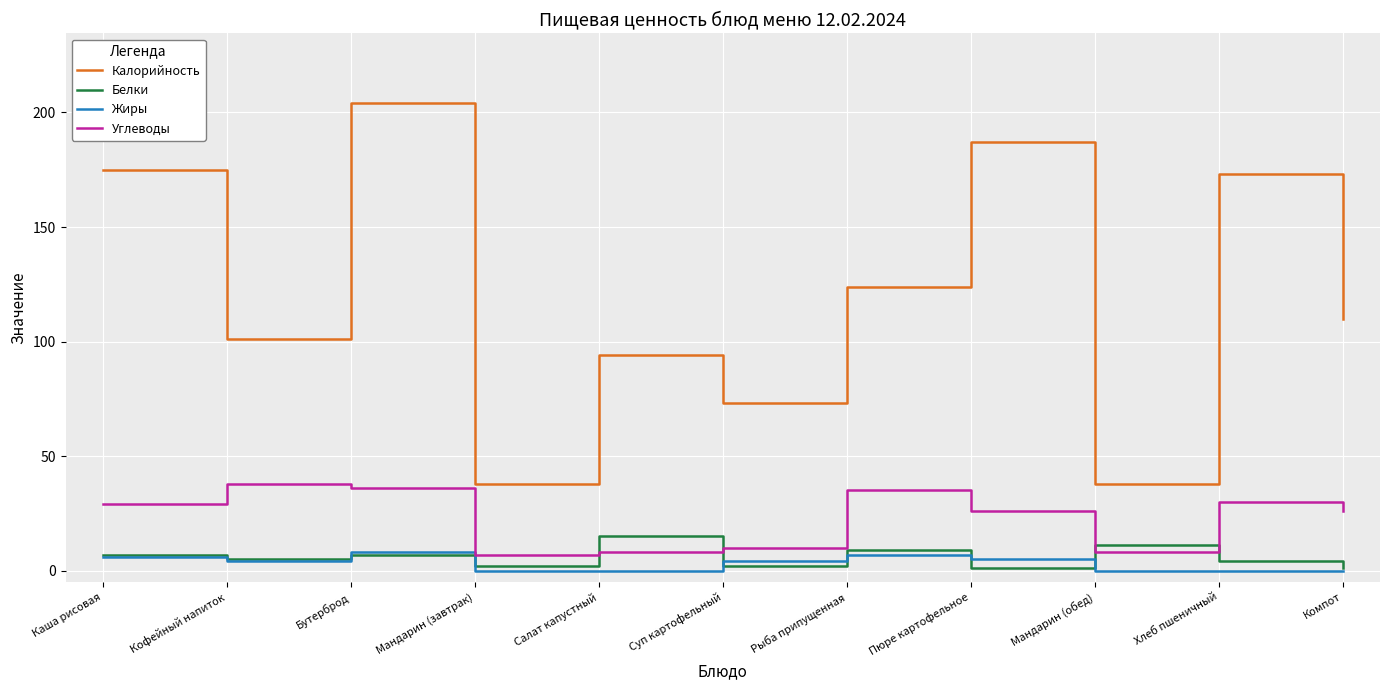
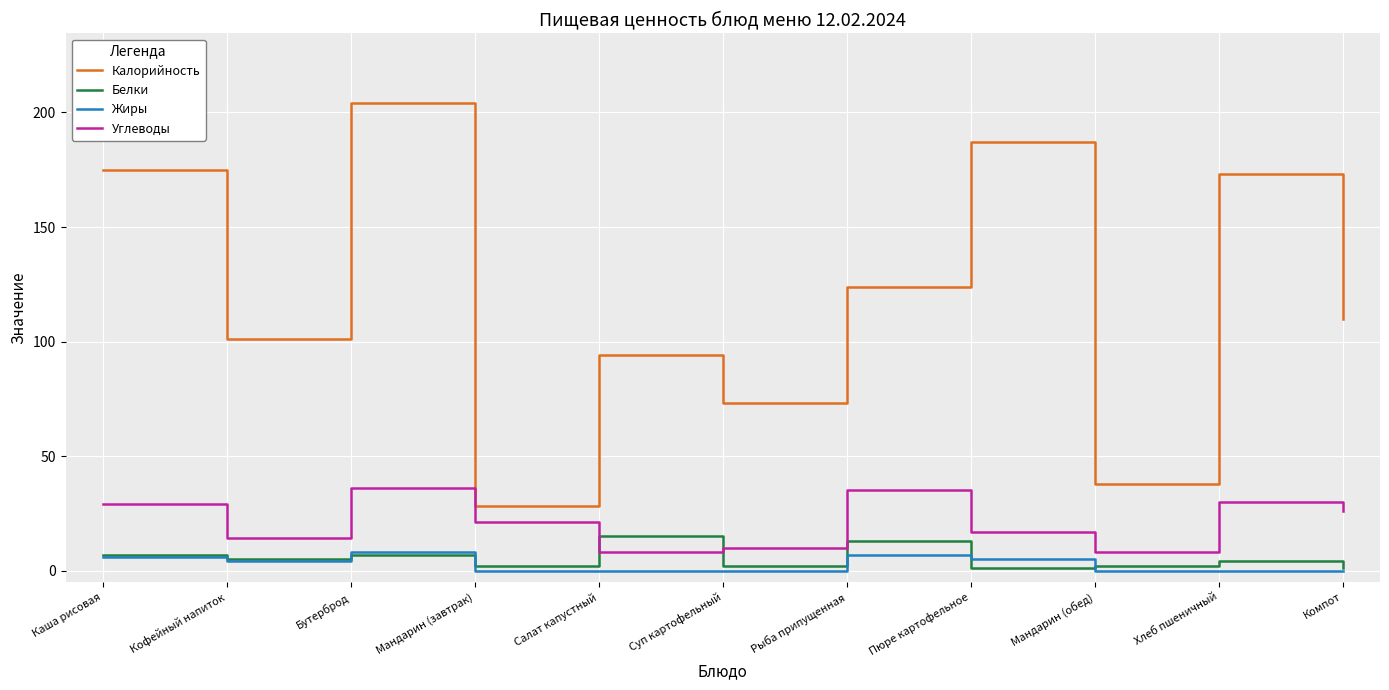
  {
    "Калорийность": {
      "Каша рисовая": 175,
      "Кофейный напиток": 101,
      "Бутерброд": 204,
-     "Мандарин (завтрак)": 38,
+     "Мандарин (завтрак)": 28,
      "Салат капустный": 94,
      "Суп картофельный": 73,
      "Рыба припущенная": 124,
      "Пюре картофельное": 187,
      "Мандарин (обед)": 38,
      "Хлеб пшеничный": 173,
      "Компот": 110
    },
    "Белки": {
      "Мандарин (завтрак)": 2,
      "Салат капустный": 15,
      "Суп картофельный": 2,
-     "Рыба припущенная": 9,
+     "Рыба припущенная": 13,
      "Пюре картофельное": 1,
-     "Мандарин (обед)": 11,
+     "Мандарин (обед)": 2,
      "Хлеб пшеничный": 4
    },
    "Жиры": {
      "Мандарин (завтрак)": 0,
      "Салат капустный": 0,
-     "Суп картофельный": 4,
+     "Суп картофельный": 0,
      "Рыба припущенная": 7,
      "Пюре картофельное": 5,
      "Мандарин (обед)": 0,
      "Хлеб пшеничный": 0
    },
    "Углеводы": {
      "Каша рисовая": 29,
-     "Кофейный напиток": 38,
+     "Кофейный напиток": 14,
      "Бутерброд": 36,
-     "Мандарин (завтрак)": 7,
+     "Мандарин (завтрак)": 21,
      "Салат капустный": 8,
      "Суп картофельный": 10,
      "Рыба припущенная": 35,
-     "Пюре картофельное": 26,
+     "Пюре картофельное": 17,
      "Мандарин (обед)": 8,
      "Хлеб пшеничный": 30,
      "Компот": 26
    }
  }
